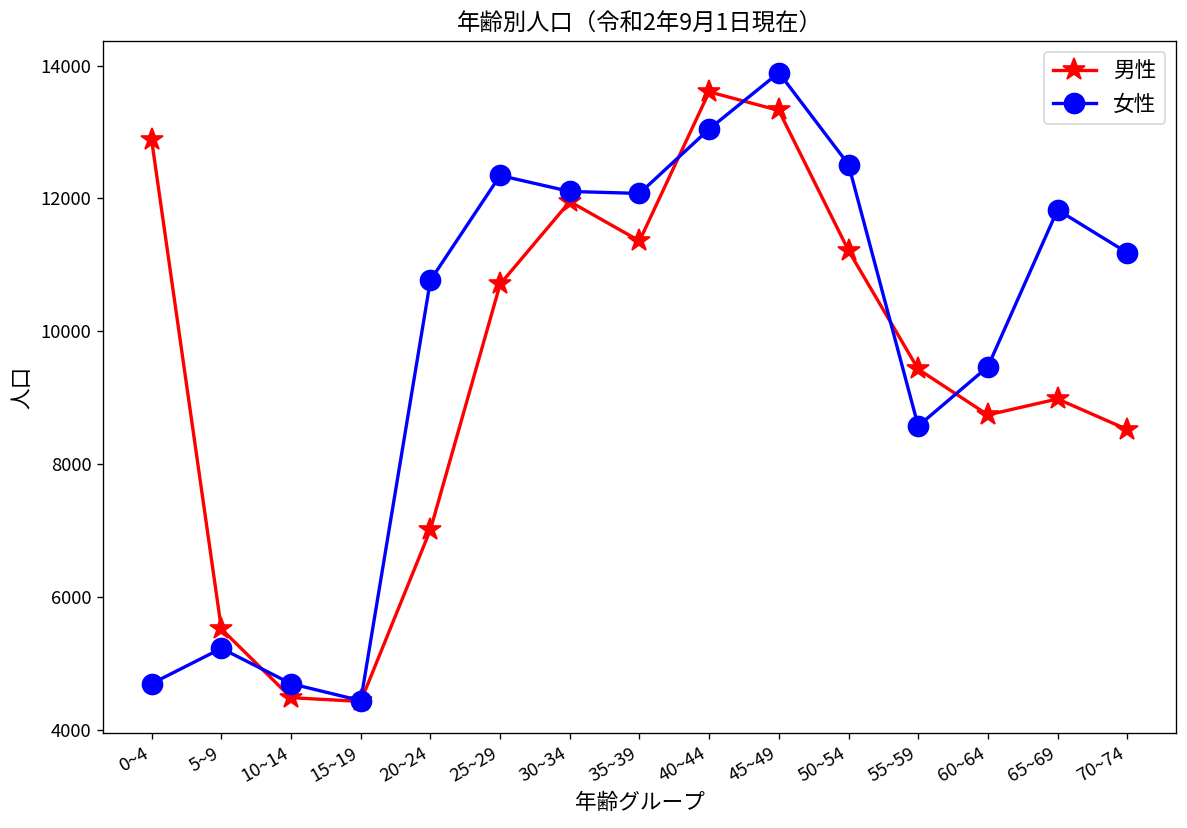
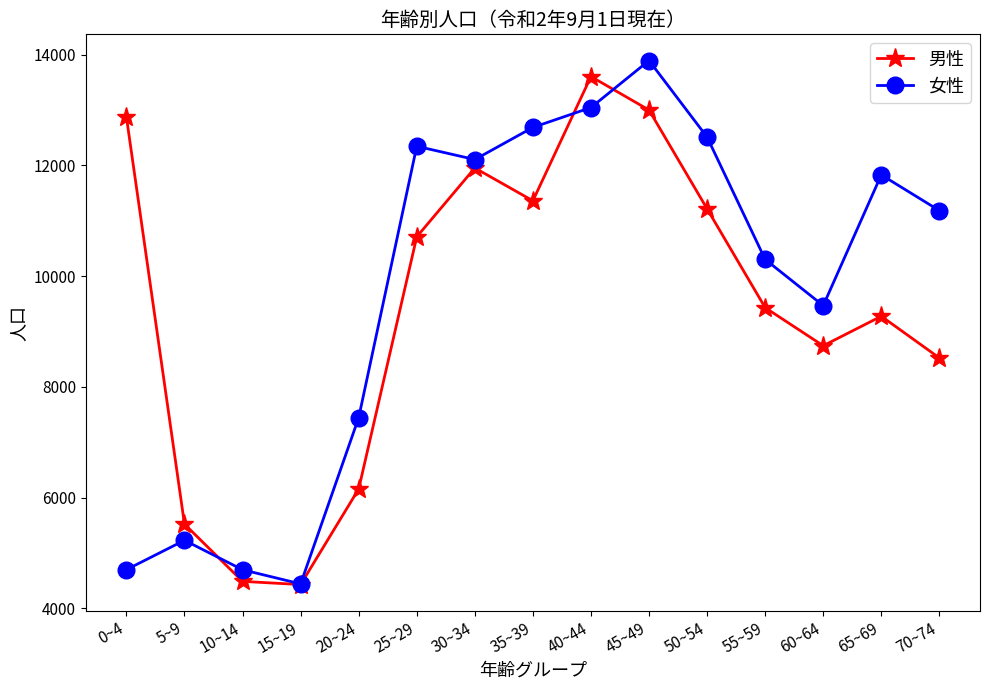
  {
    "男性": {
      "0~4": 12900,
      "5~9": 5500,
      "10~14": 4500,
-     "20~24": 7000,
+     "20~24": 6200,
      "25~29": 10700,
      "30~34": 12000,
      "35~39": 11400,
      "40~44": 13600,
-     "45~49": 13300,
+     "45~49": 13000,
      "50~54": 11200,
      "55~59": 9400,
      "60~64": 8700,
-     "65~69": 9000,
+     "65~69": 9300,
      "70~74": 8500
    },
    "女性": {
      "0~4": 4700,
      "5~9": 5200,
      "10~14": 4700,
-     "20~24": 10800,
+     "20~24": 7400,
      "25~29": 12300,
      "30~34": 12100,
-     "35~39": 12100,
+     "35~39": 12700,
      "40~44": 13000,
      "45~49": 13900,
      "50~54": 12500,
-     "55~59": 8600,
+     "55~59": 10300,
      "60~64": 9500,
      "65~69": 11800,
      "70~74": 11200
    }
  }
